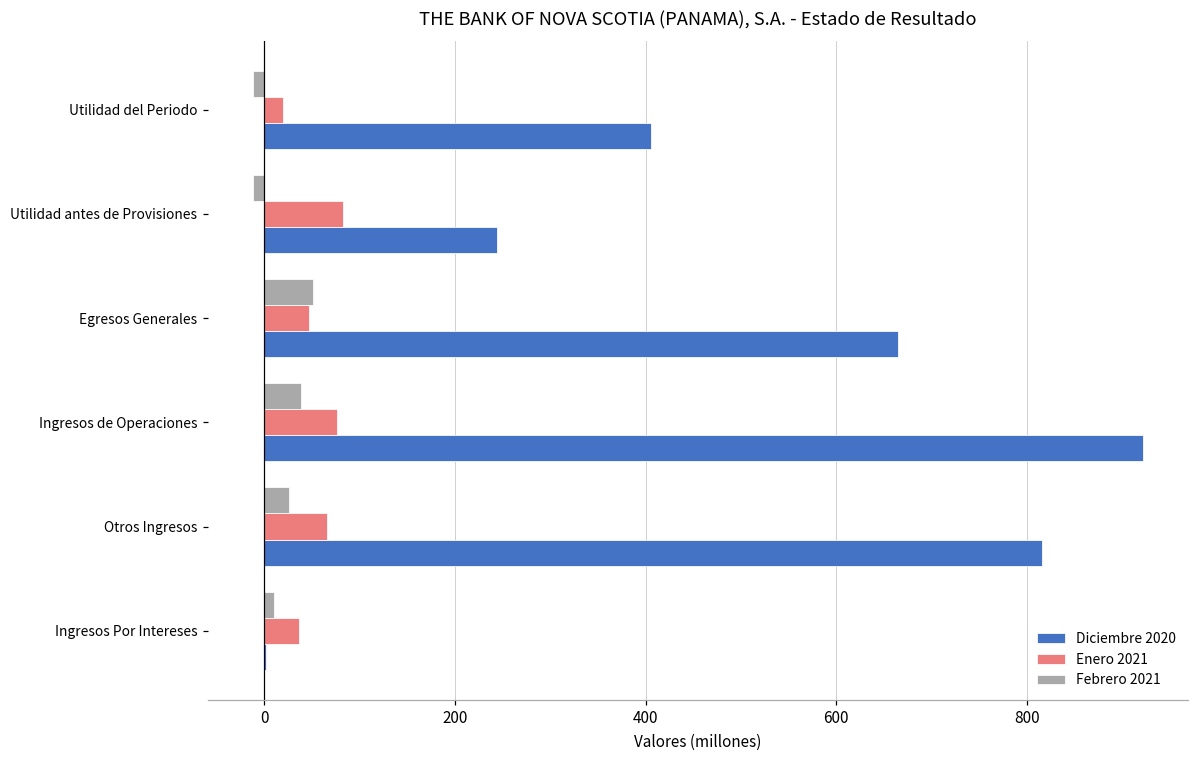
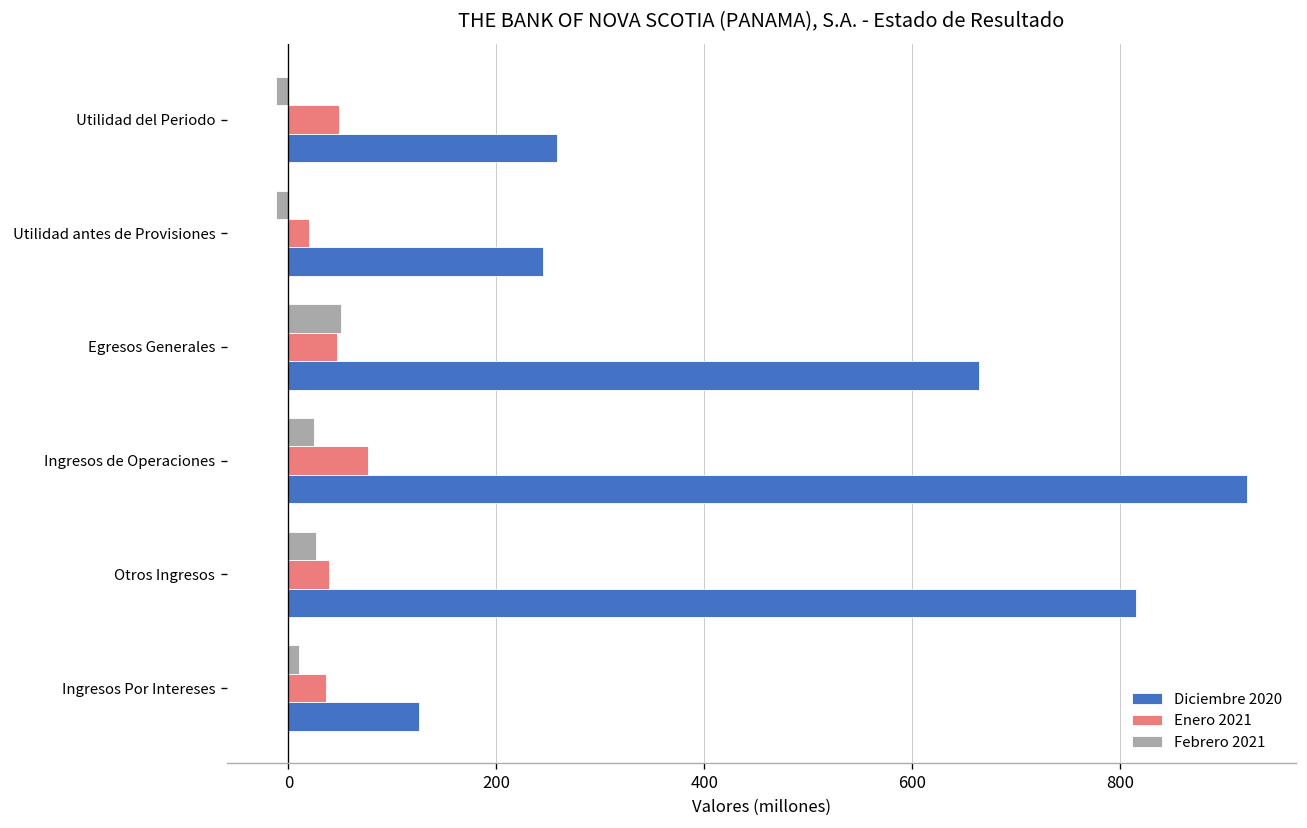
  {
    "Diciembre 2020": {
-     "Utilidad del Periodo": 410,
+     "Utilidad del Periodo": 260,
      "Utilidad antes de Provisiones": 240,
      "Egresos Generales": 660,
      "Ingresos de Operaciones": 920,
      "Otros Ingresos": 820,
-     "Ingresos Por Intereses": 0
+     "Ingresos Por Intereses": 130
    },
    "Enero 2021": {
-     "Utilidad del Periodo": 20,
-     "Utilidad antes de Provisiones": 80,
+     "Utilidad del Periodo": 50,
+     "Utilidad antes de Provisiones": 20,
      "Egresos Generales": 50,
      "Ingresos de Operaciones": 80,
-     "Otros Ingresos": 70,
+     "Otros Ingresos": 40,
      "Ingresos Por Intereses": 40
    },
    "Febrero 2021": {
      "Utilidad del Periodo": -10,
      "Utilidad antes de Provisiones": -10,
      "Egresos Generales": 50,
-     "Ingresos de Operaciones": 40,
+     "Ingresos de Operaciones": 20,
      "Otros Ingresos": 30,
      "Ingresos Por Intereses": 10
    }
  }
